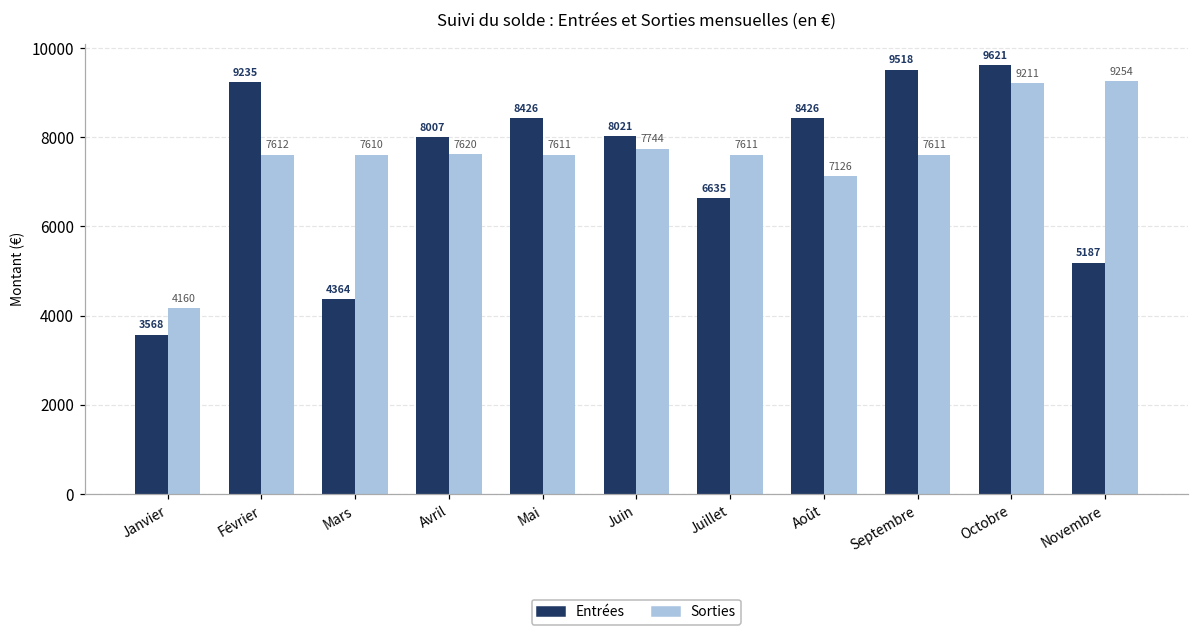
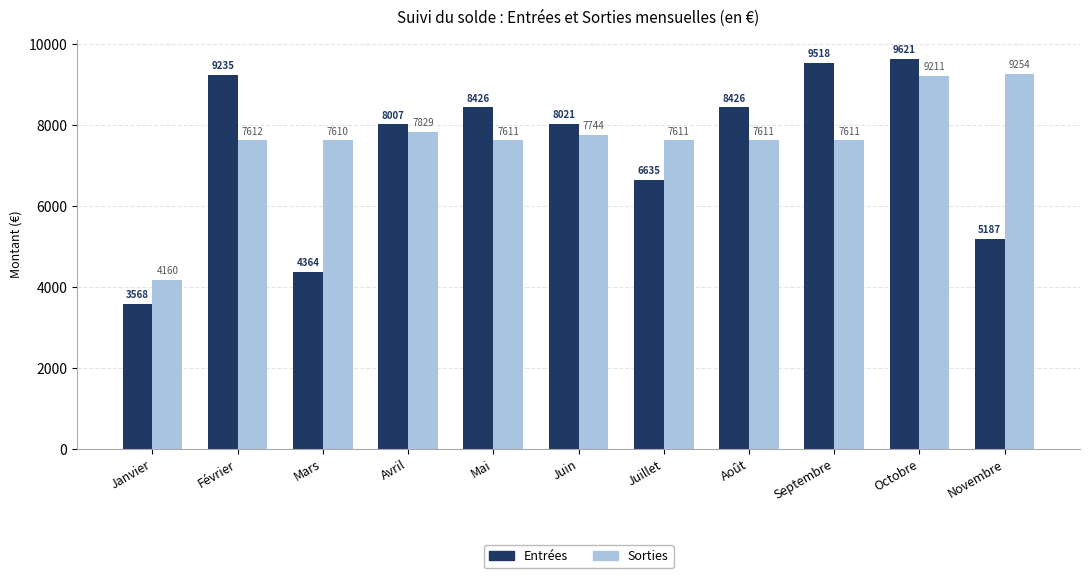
  {
    "Entrées": {
      "Janvier": 3568,
      "Février": 9235,
      "Mars": 4364,
      "Avril": 8007,
      "Mai": 8426,
      "Juin": 8021,
      "Juillet": 6635,
      "Août": 8426,
      "Septembre": 9518,
      "Octobre": 9621,
      "Novembre": 5187
    },
    "Sorties": {
      "Janvier": 4160,
      "Février": 7612,
      "Mars": 7610,
-     "Avril": 7620,
+     "Avril": 7829,
      "Mai": 7611,
      "Juin": 7744,
      "Juillet": 7611,
-     "Août": 7126,
+     "Août": 7611,
      "Septembre": 7611,
      "Octobre": 9211,
      "Novembre": 9254
    }
  }
